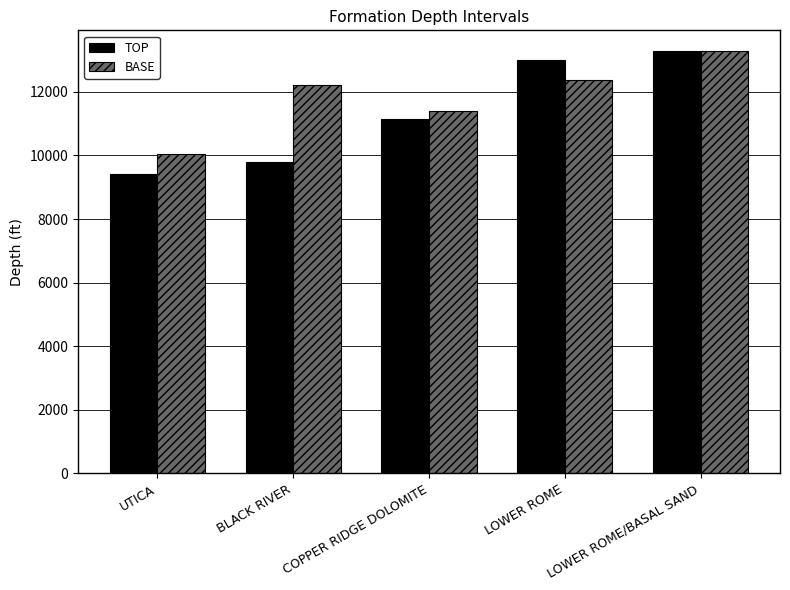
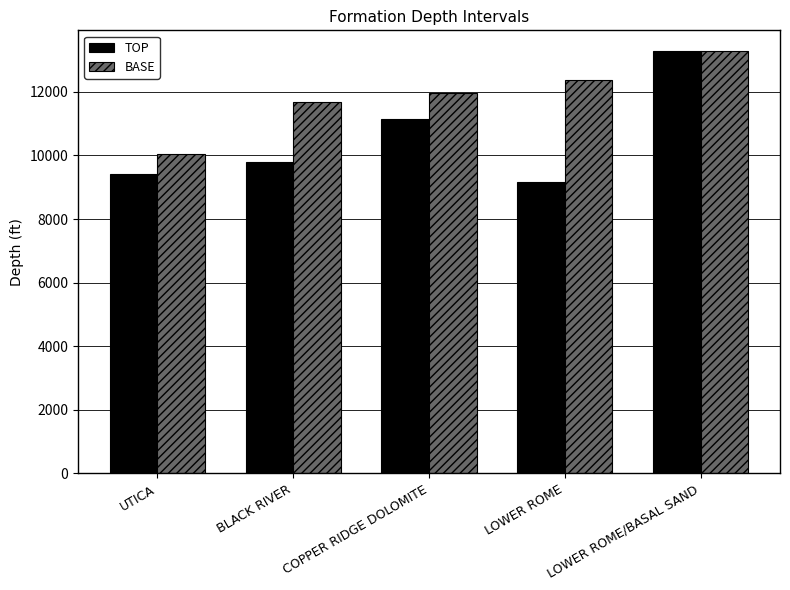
  {
    "TOP": {
      "UTICA": 9400,
      "BLACK RIVER": 9800,
      "COPPER RIDGE DOLOMITE": 11100,
-     "LOWER ROME": 13000,
+     "LOWER ROME": 9200,
      "LOWER ROME/BASAL SAND": 13300
    },
    "BASE": {
      "UTICA": 10100,
-     "BLACK RIVER": 12200,
-     "COPPER RIDGE DOLOMITE": 11400,
+     "BLACK RIVER": 11700,
+     "COPPER RIDGE DOLOMITE": 12000,
      "LOWER ROME": 12400,
      "LOWER ROME/BASAL SAND": 13300
    }
  }
